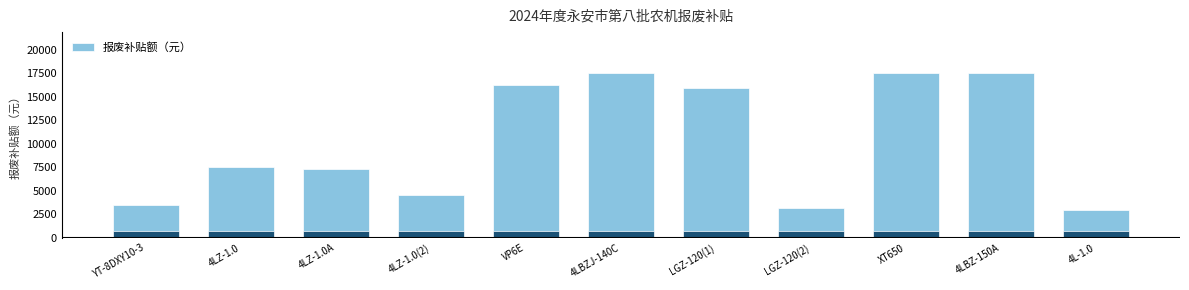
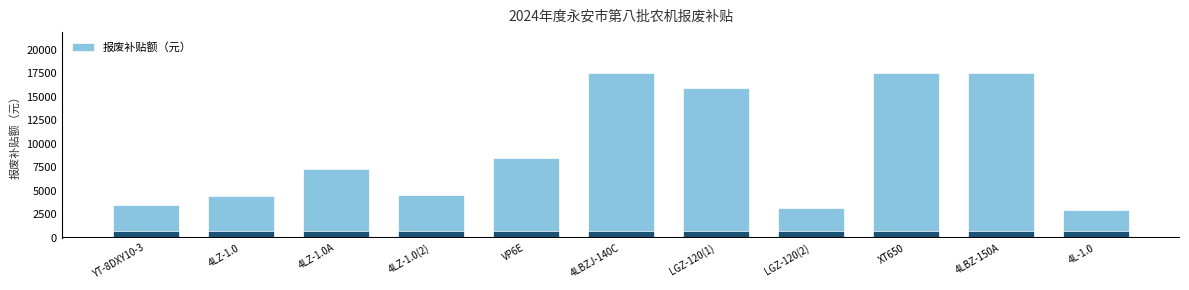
  {
    "报废补贴额（元）": {
      "YT-8DXY10-3": 4000,
-     "4LZ-1.0": 8000,
+     "4LZ-1.0": 5000,
      "4LZ-1.0A": 7000,
      "4LZ-1.0(2)": 5000,
-     "VP6E": 16000,
+     "VP6E": 8000,
      "4LBZJ-140C": 18000,
      "LGZ-120(1)": 16000,
      "LGZ-120(2)": 3000,
      "XT650": 18000,
      "4LBZ-150A": 18000,
      "4L-1.0": 3000
    }
  }
